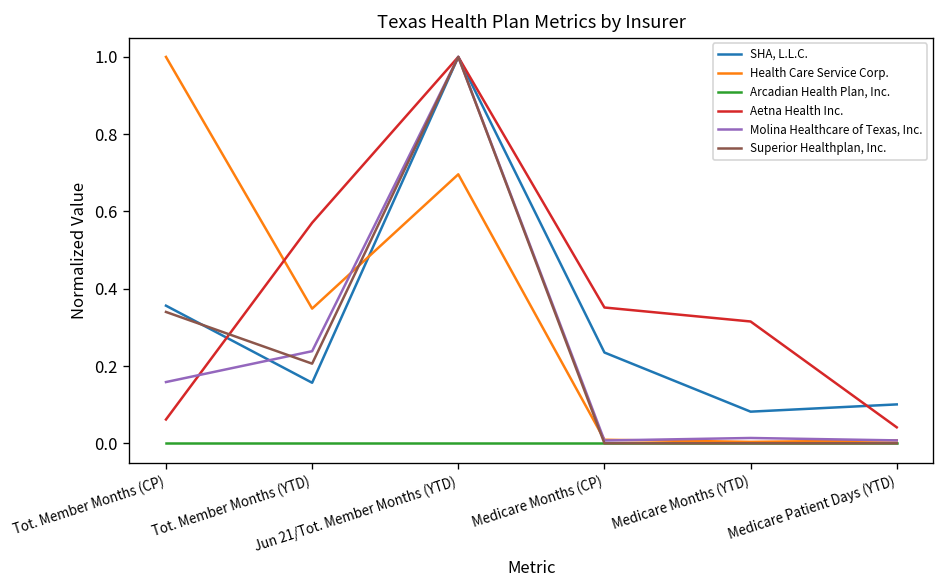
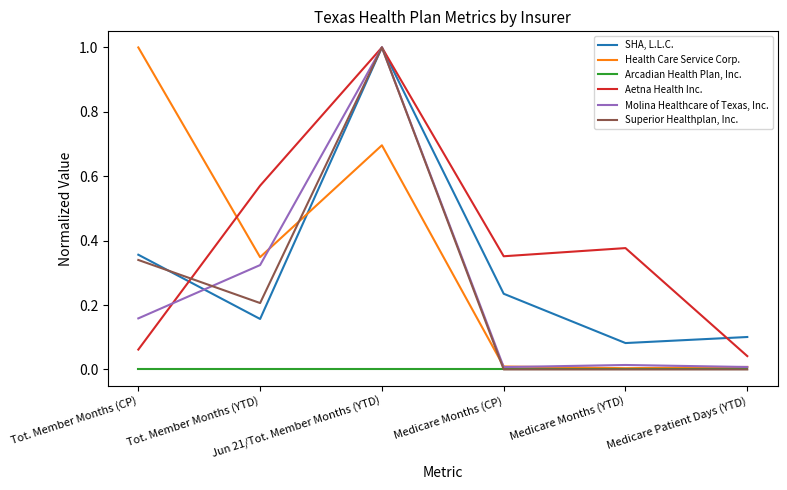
  {
    "SHA, L.L.C.": {
      "Tot. Member Months (CP)": 0.36,
      "Tot. Member Months (YTD)": 0.16,
      "Medicare Months (CP)": 0.24,
      "Medicare Months (YTD)": 0.08,
      "Medicare Patient Days (YTD)": 0.10
    },
    "Health Care Service Corp.": {
      "Tot. Member Months (CP)": 1.00,
      "Tot. Member Months (YTD)": 0.35,
      "Jun 21/Tot. Member Months (YTD)": 0.70
    },
    "Arcadian Health Plan, Inc.": {
      "Tot. Member Months (CP)": 0.00,
      "Tot. Member Months (YTD)": 0.00,
      "Jun 21/Tot. Member Months (YTD)": 0.00
    },
    "Aetna Health Inc.": {
      "Tot. Member Months (CP)": 0.06,
      "Tot. Member Months (YTD)": 0.57,
      "Medicare Months (CP)": 0.35,
-     "Medicare Months (YTD)": 0.32,
+     "Medicare Months (YTD)": 0.38,
      "Medicare Patient Days (YTD)": 0.04
    },
    "Molina Healthcare of Texas, Inc.": {
      "Tot. Member Months (CP)": 0.16,
-     "Tot. Member Months (YTD)": 0.24,
+     "Tot. Member Months (YTD)": 0.32,
      "Medicare Months (YTD)": 0.01
    },
    "Superior Healthplan, Inc.": {
      "Tot. Member Months (CP)": 0.34,
      "Tot. Member Months (YTD)": 0.21
    }
  }
